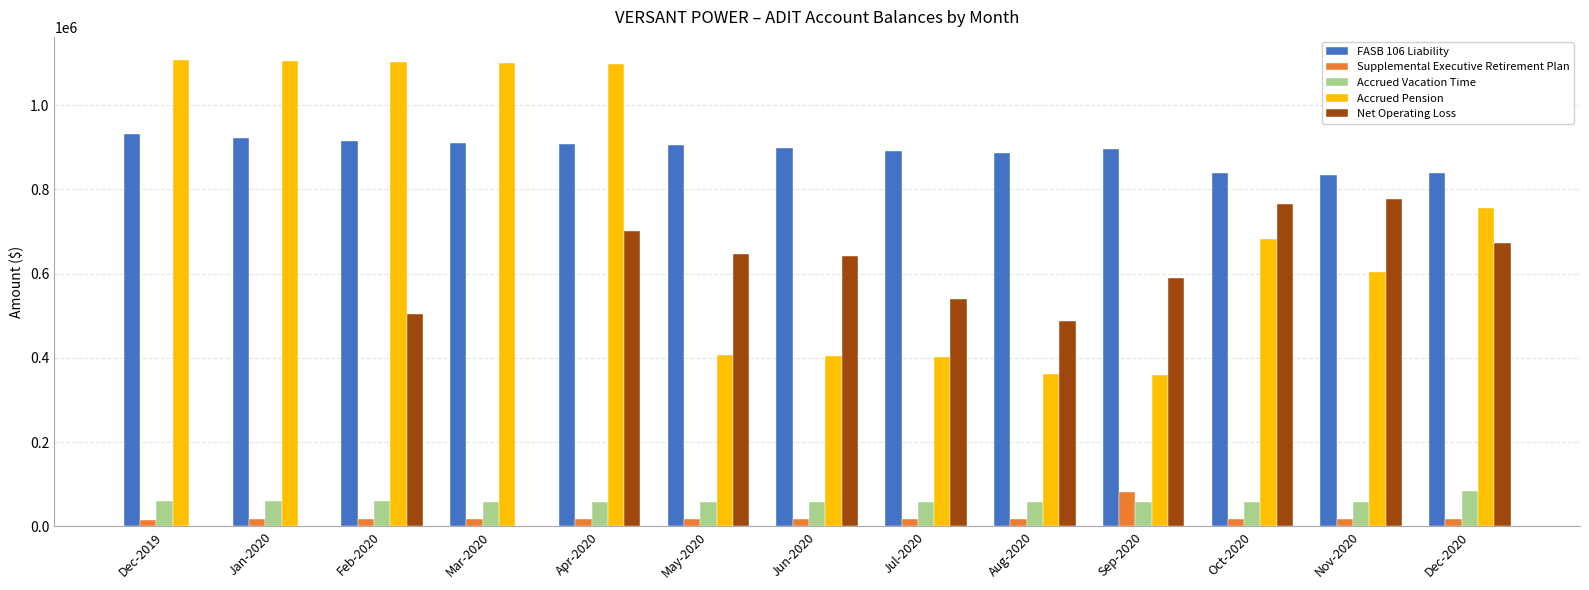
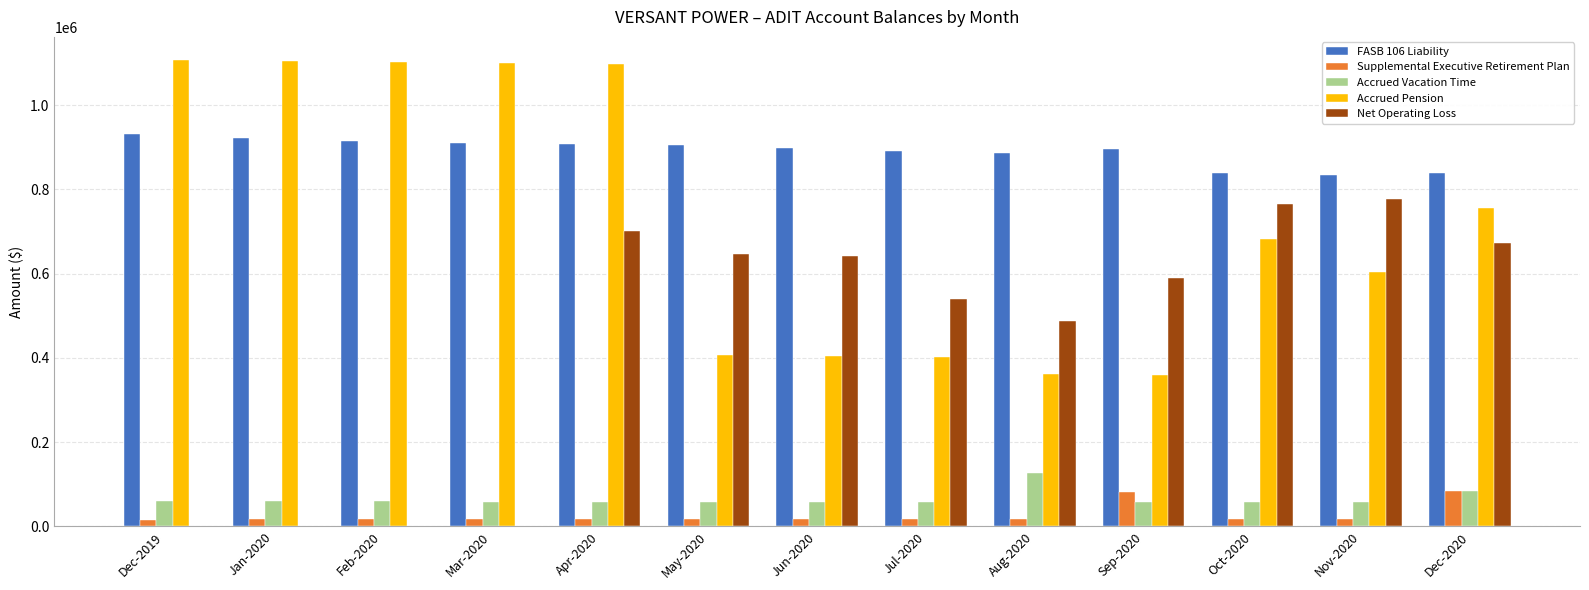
  {
    "FASB 106 Liability": {
      "Dec-2019": 930000,
      "Jan-2020": 920000,
      "Feb-2020": 910000,
      "Mar-2020": 910000,
      "Apr-2020": 910000,
      "May-2020": 900000,
      "Jun-2020": 900000,
      "Jul-2020": 890000,
      "Aug-2020": 890000,
      "Sep-2020": 900000,
      "Oct-2020": 840000,
      "Nov-2020": 830000,
      "Dec-2020": 840000
    },
    "Supplemental Executive Retirement Plan": {
      "Dec-2019": 20000,
      "Jan-2020": 20000,
      "Feb-2020": 20000,
      "Mar-2020": 20000,
      "Apr-2020": 20000,
      "May-2020": 20000,
      "Jun-2020": 20000,
      "Jul-2020": 20000,
      "Aug-2020": 20000,
      "Sep-2020": 80000,
      "Oct-2020": 20000,
      "Nov-2020": 20000,
-     "Dec-2020": 20000
+     "Dec-2020": 80000
    },
    "Accrued Vacation Time": {
      "Dec-2019": 60000,
      "Jan-2020": 60000,
      "Feb-2020": 60000,
      "Mar-2020": 60000,
      "Apr-2020": 60000,
      "May-2020": 60000,
      "Jun-2020": 60000,
      "Jul-2020": 60000,
-     "Aug-2020": 60000,
+     "Aug-2020": 130000,
      "Sep-2020": 60000,
      "Oct-2020": 60000,
      "Nov-2020": 60000,
      "Dec-2020": 80000
    },
    "Accrued Pension": {
      "Dec-2019": 1110000,
      "Jan-2020": 1100000,
      "Feb-2020": 1100000,
      "Mar-2020": 1100000,
      "Apr-2020": 1100000,
      "May-2020": 410000,
      "Jun-2020": 410000,
      "Jul-2020": 400000,
      "Aug-2020": 360000,
      "Sep-2020": 360000,
      "Oct-2020": 680000,
      "Nov-2020": 600000,
      "Dec-2020": 760000
    },
    "Net Operating Loss": {
      "Dec-2019": 0,
      "Jan-2020": 0,
-     "Feb-2020": 500000,
+     "Feb-2020": 0,
      "Mar-2020": 0,
      "Apr-2020": 700000,
      "May-2020": 650000,
      "Jun-2020": 640000,
      "Jul-2020": 540000,
      "Aug-2020": 490000,
      "Sep-2020": 590000,
      "Oct-2020": 770000,
      "Nov-2020": 780000,
      "Dec-2020": 670000
    }
  }
